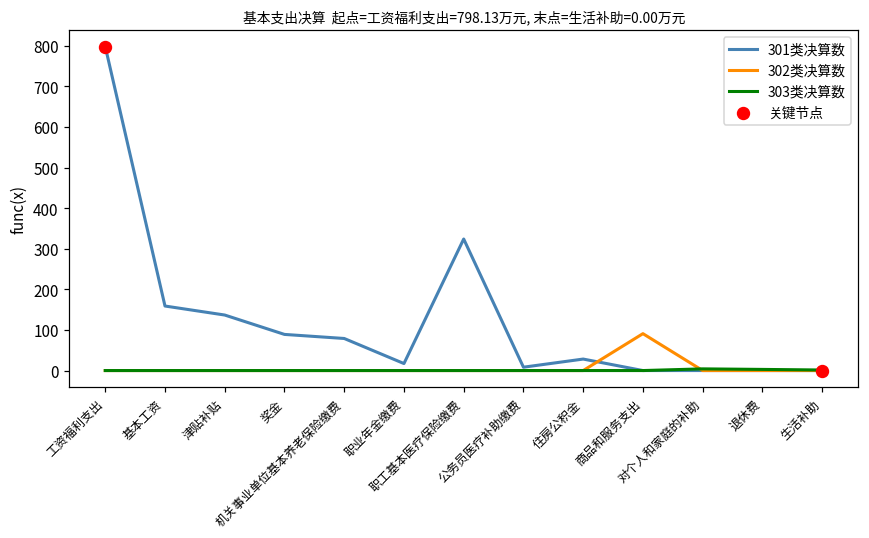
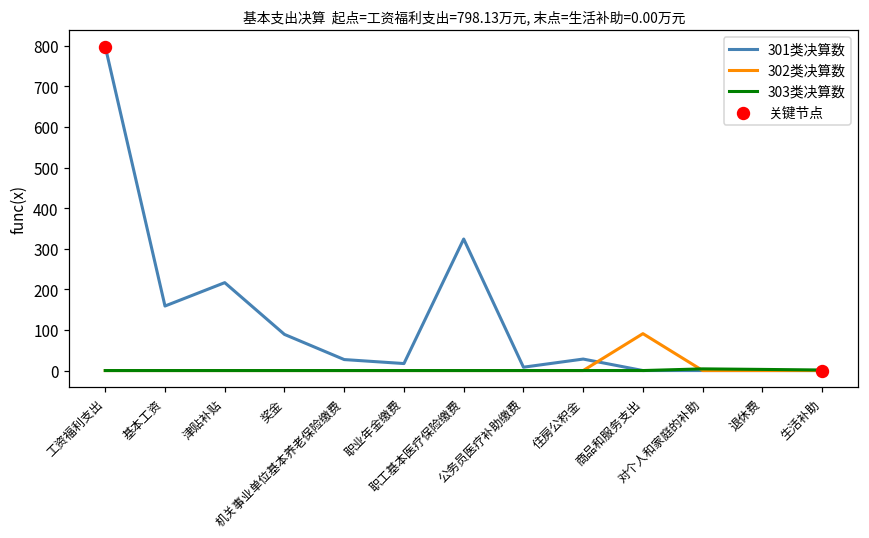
  {
    "301类决算数": {
      "基本工资": 160,
-     "津贴补贴": 140,
+     "津贴补贴": 220,
      "奖金": 90,
-     "机关事业单位基本养老保险缴费": 80,
+     "机关事业单位基本养老保险缴费": 30,
      "职业年金缴费": 20,
      "职工基本医疗保险缴费": 320,
      "公务员医疗补助缴费": 10,
      "住房公积金": 30
    },
    "302类决算数": {
      "商品和服务支出": 90
    }
  }
